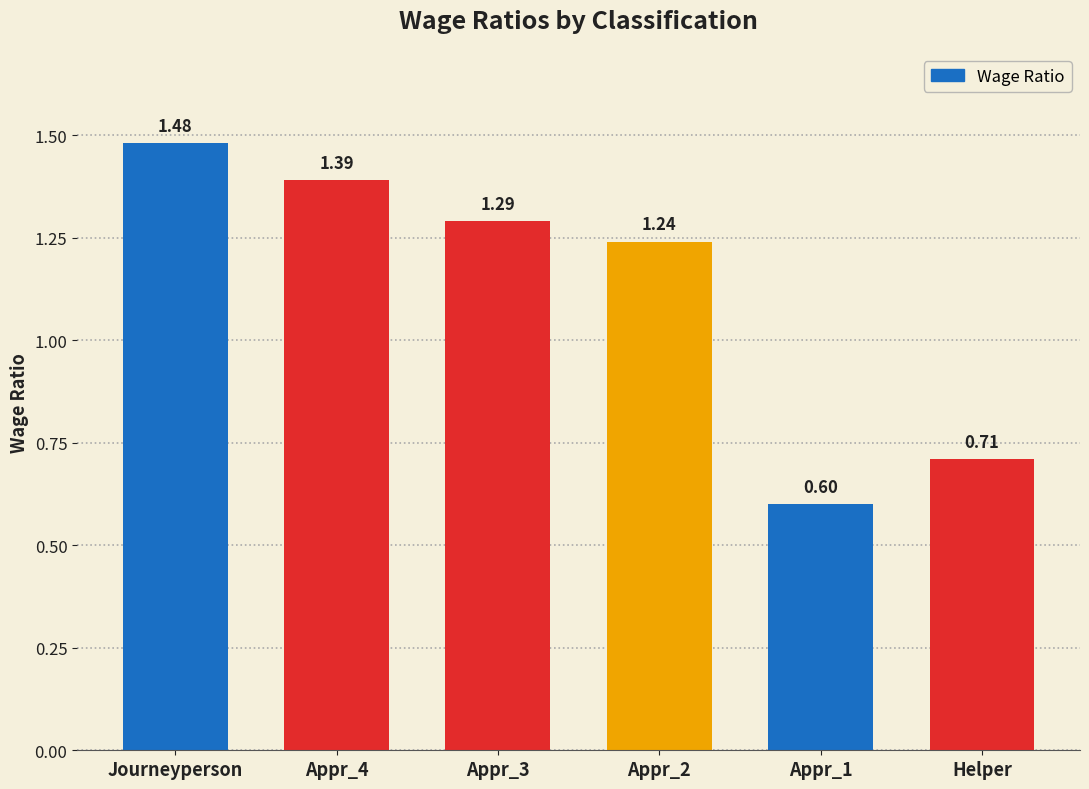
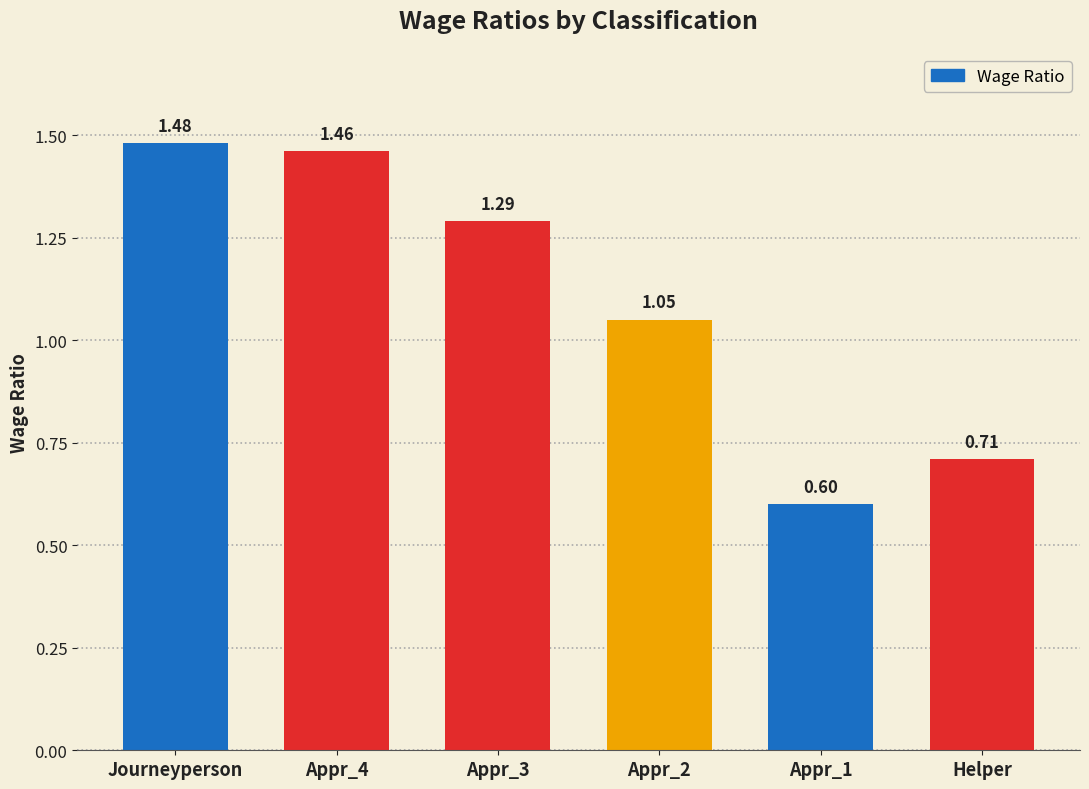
  {
    "Journeyperson": 1.48,
-   "Appr_4": 1.39,
+   "Appr_4": 1.46,
    "Appr_3": 1.29,
-   "Appr_2": 1.24,
+   "Appr_2": 1.05,
    "Appr_1": 0.60,
    "Helper": 0.71
  }
